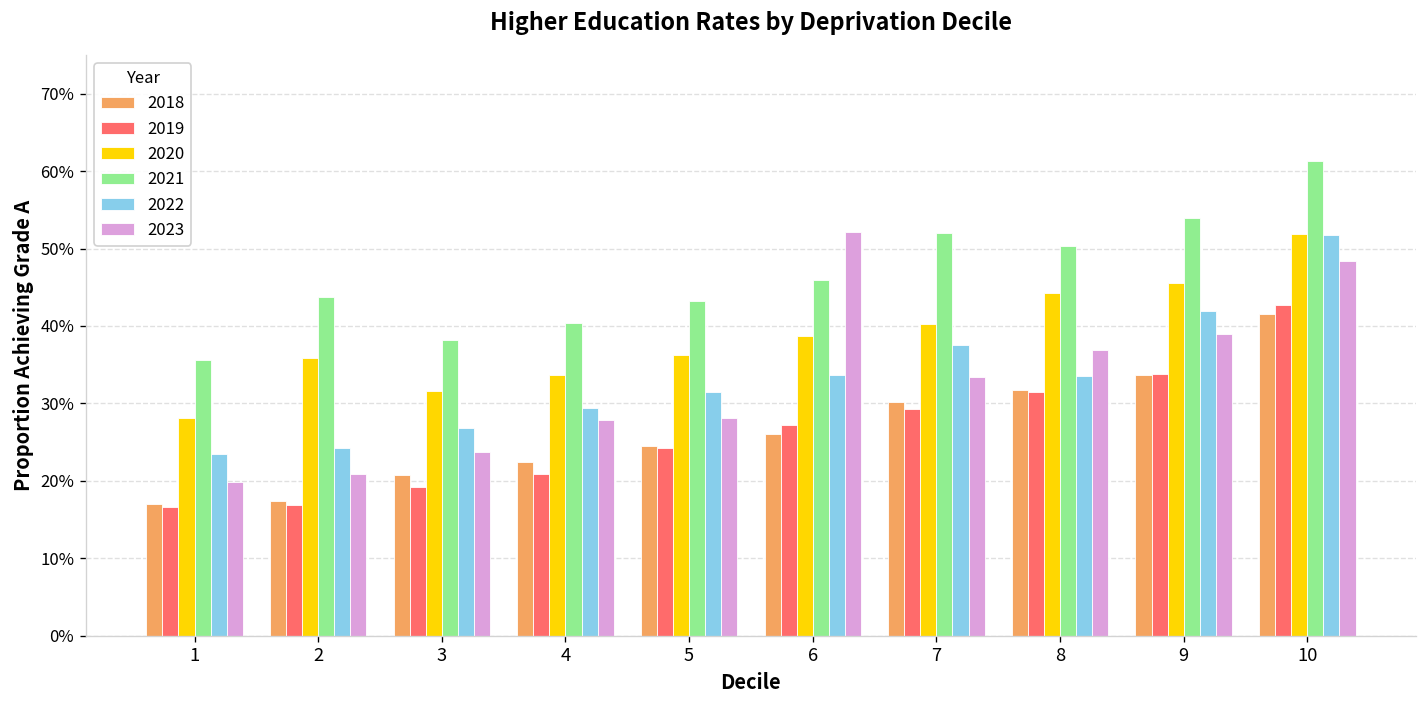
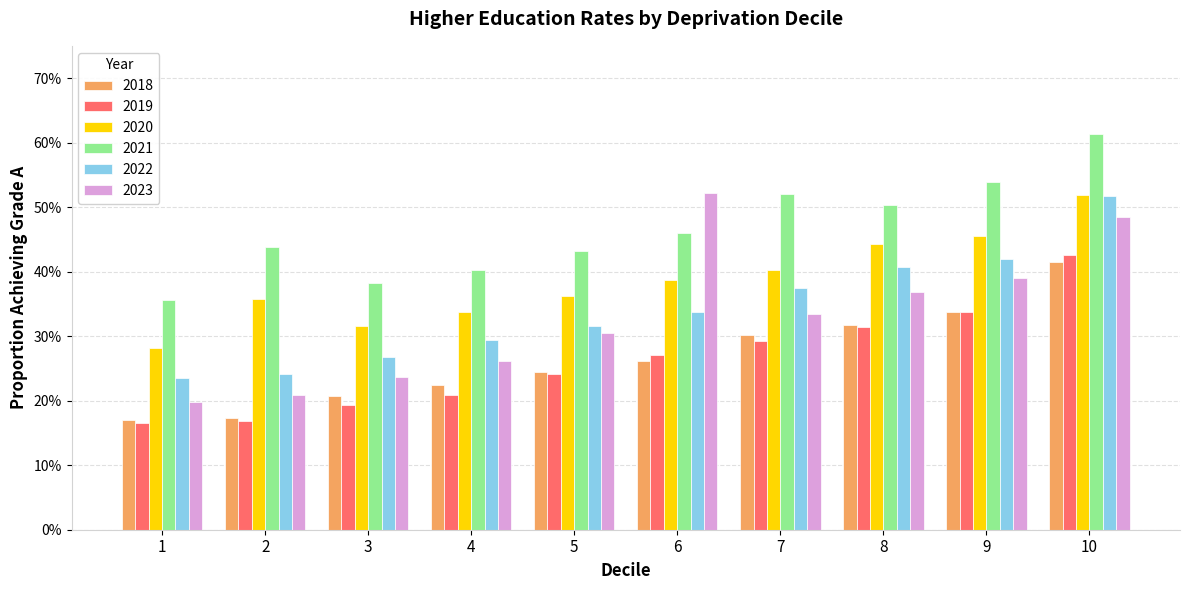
  {
    "2020": {
      "1": "28%",
      "2": "36%",
      "3": "32%",
      "4": "34%",
      "5": "36%",
      "6": "39%",
      "7": "40%",
      "8": "44%",
      "9": "46%",
      "10": "52%"
    },
    "2021": {
      "1": "36%",
      "2": "44%",
      "3": "38%",
      "4": "40%",
      "5": "43%",
      "6": "46%",
      "7": "52%",
      "8": "50%",
      "9": "54%",
      "10": "61%"
    },
    "2022": {
      "1": "23%",
      "2": "24%",
      "3": "27%",
      "4": "29%",
      "5": "32%",
      "6": "34%",
      "7": "37%",
-     "8": "34%",
+     "8": "41%",
      "9": "42%",
      "10": "52%"
    },
    "2023": {
      "1": "20%",
      "2": "21%",
      "3": "24%",
-     "4": "28%",
-     "5": "28%",
+     "4": "26%",
+     "5": "30%",
      "6": "52%",
      "7": "33%",
      "8": "37%",
      "9": "39%",
      "10": "48%"
    }
  }
